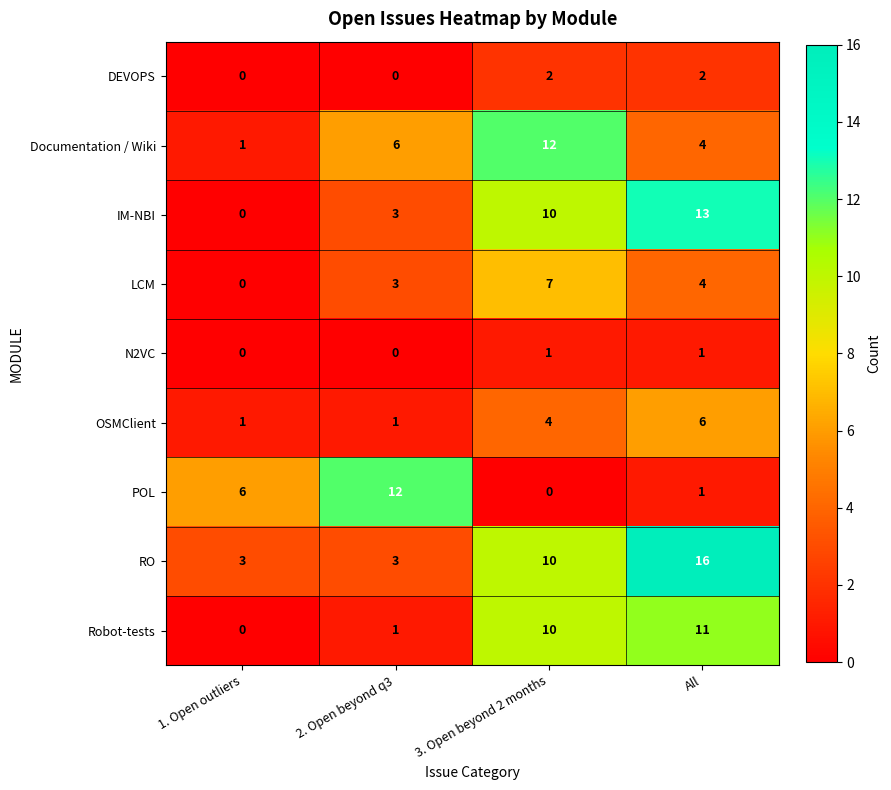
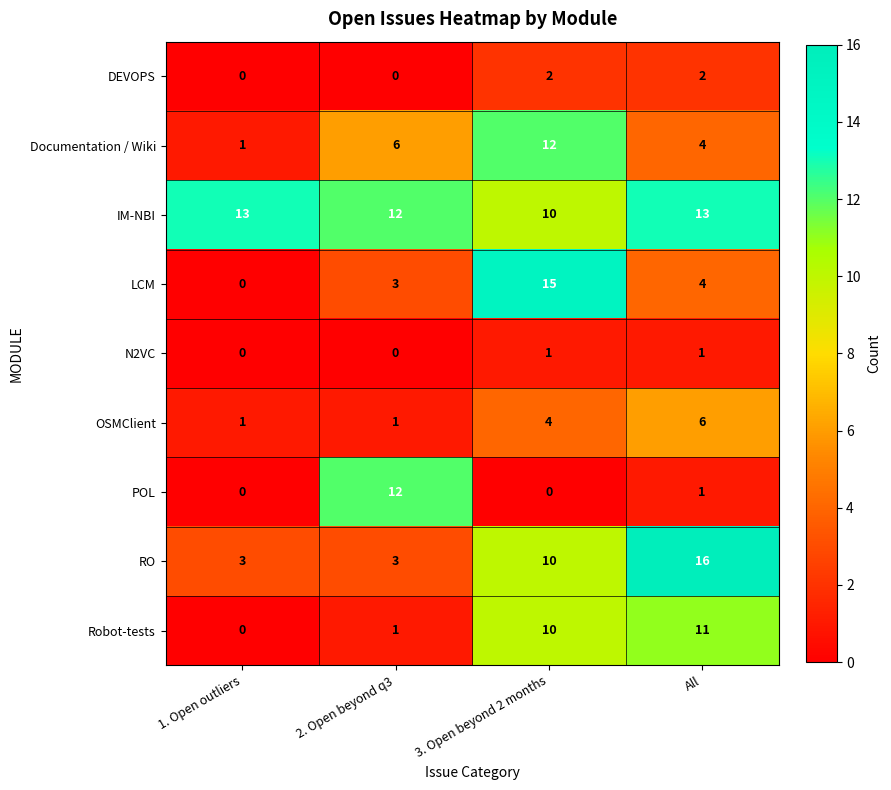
  {
    "DEVOPS": {
      "1. Open outliers": 0,
      "2. Open beyond q3": 0,
      "3. Open beyond 2 months": 2,
      "All": 2
    },
    "Documentation / Wiki": {
      "1. Open outliers": 1,
      "2. Open beyond q3": 6,
      "3. Open beyond 2 months": 12,
      "All": 4
    },
    "IM-NBI": {
-     "1. Open outliers": 0,
-     "2. Open beyond q3": 3,
+     "1. Open outliers": 13,
+     "2. Open beyond q3": 12,
      "3. Open beyond 2 months": 10,
      "All": 13
    },
    "LCM": {
      "1. Open outliers": 0,
      "2. Open beyond q3": 3,
-     "3. Open beyond 2 months": 7,
+     "3. Open beyond 2 months": 15,
      "All": 4
    },
    "N2VC": {
      "1. Open outliers": 0,
      "2. Open beyond q3": 0,
      "3. Open beyond 2 months": 1,
      "All": 1
    },
    "OSMClient": {
      "1. Open outliers": 1,
      "2. Open beyond q3": 1,
      "3. Open beyond 2 months": 4,
      "All": 6
    },
    "POL": {
-     "1. Open outliers": 6,
+     "1. Open outliers": 0,
      "2. Open beyond q3": 12,
      "3. Open beyond 2 months": 0,
      "All": 1
    },
    "RO": {
      "1. Open outliers": 3,
      "2. Open beyond q3": 3,
      "3. Open beyond 2 months": 10,
      "All": 16
    },
    "Robot-tests": {
      "1. Open outliers": 0,
      "2. Open beyond q3": 1,
      "3. Open beyond 2 months": 10,
      "All": 11
    }
  }
